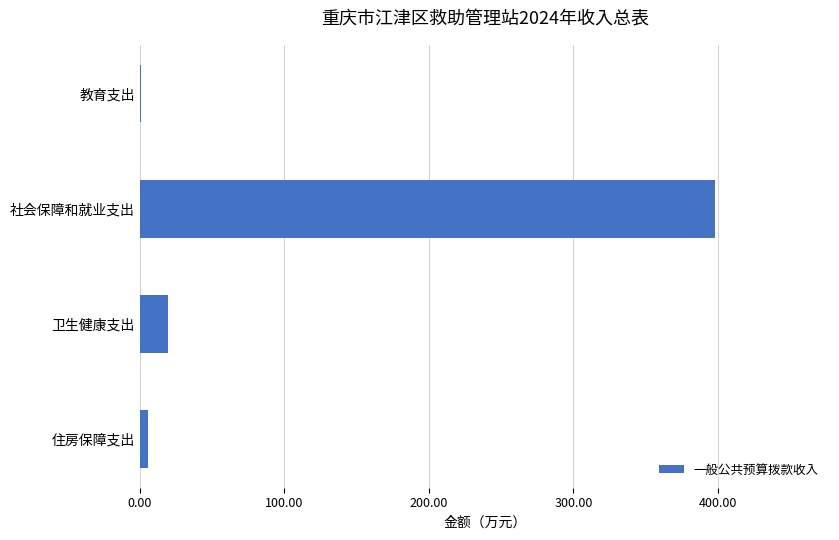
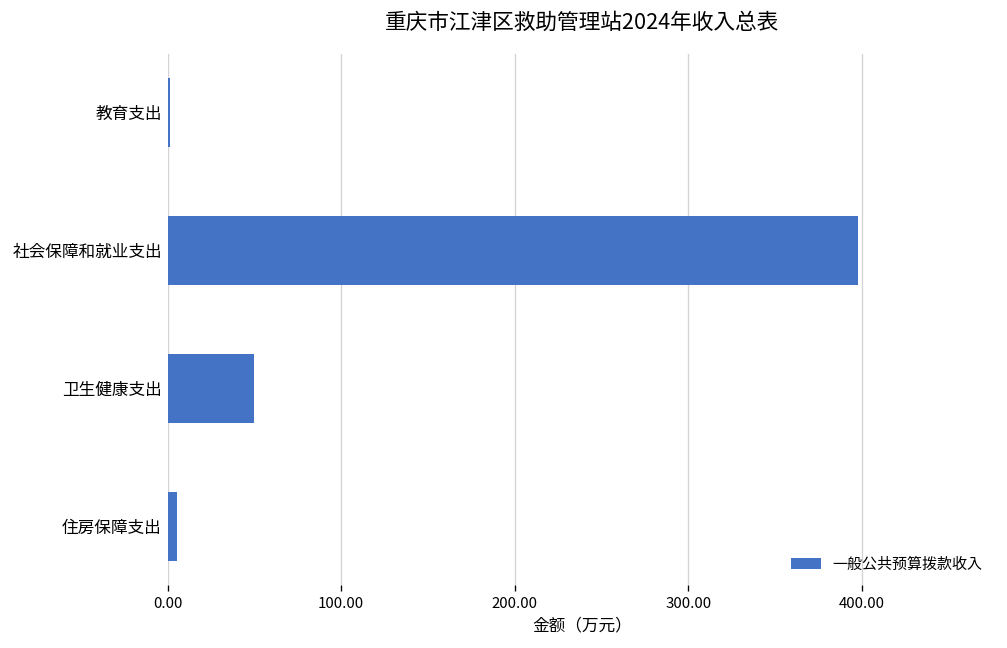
  {
    "社会保障和就业支出": 398,
-   "卫生健康支出": 19,
+   "卫生健康支出": 50,
    "住房保障支出": 5
  }
